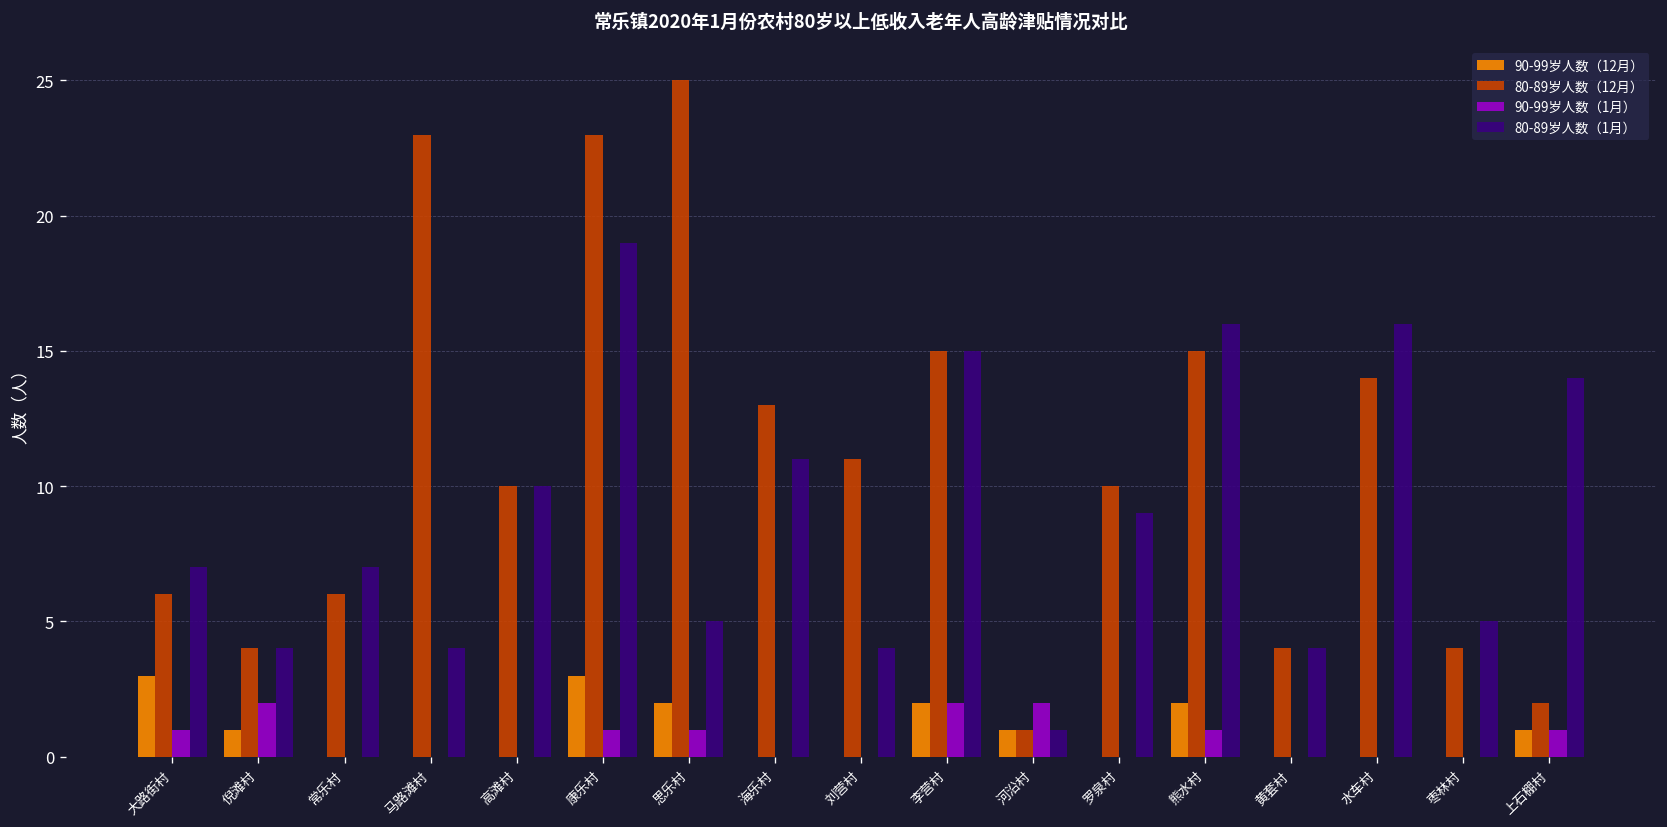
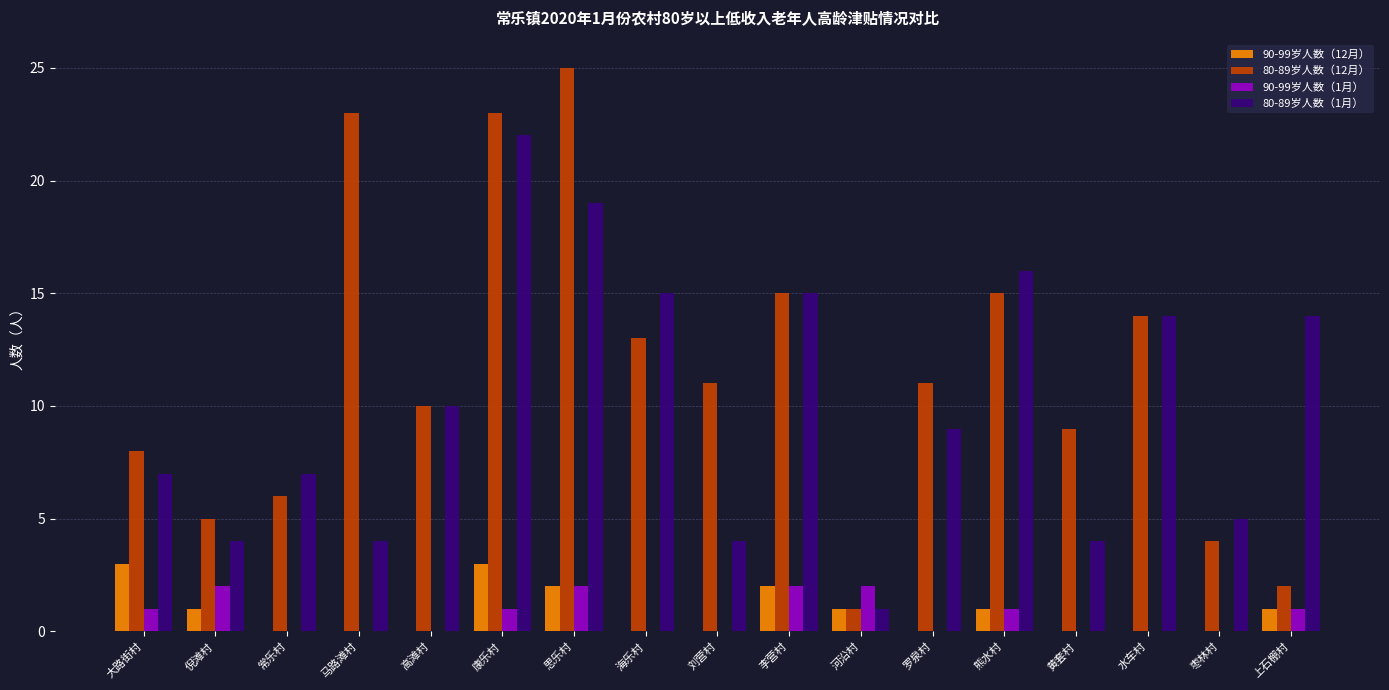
  {
    "90-99岁人数（12月）": {
      "大路街村": 3,
      "倪滩村": 1,
      "常乐村": 0,
      "马路滩村": 0,
      "高滩村": 0,
      "康乐村": 3,
      "思乐村": 2,
      "海乐村": 0,
      "刘营村": 0,
      "李营村": 2,
      "河沿村": 1,
      "罗泉村": 0,
-     "熊水村": 2,
+     "熊水村": 1,
      "黄套村": 0,
      "水车村": 0,
      "枣林村": 0,
      "上石棚村": 1
    },
    "80-89岁人数（12月）": {
-     "大路街村": 6,
-     "倪滩村": 4,
+     "大路街村": 8,
+     "倪滩村": 5,
      "常乐村": 6,
      "马路滩村": 23,
      "高滩村": 10,
      "康乐村": 23,
      "思乐村": 25,
      "海乐村": 13,
      "刘营村": 11,
      "李营村": 15,
      "河沿村": 1,
-     "罗泉村": 10,
+     "罗泉村": 11,
      "熊水村": 15,
-     "黄套村": 4,
+     "黄套村": 9,
      "水车村": 14,
      "枣林村": 4,
      "上石棚村": 2
    },
    "90-99岁人数（1月）": {
      "大路街村": 1,
      "倪滩村": 2,
      "常乐村": 0,
      "马路滩村": 0,
      "高滩村": 0,
      "康乐村": 1,
-     "思乐村": 1,
+     "思乐村": 2,
      "海乐村": 0,
      "刘营村": 0,
      "李营村": 2,
      "河沿村": 2,
      "罗泉村": 0,
      "熊水村": 1,
      "黄套村": 0,
      "水车村": 0,
      "枣林村": 0,
      "上石棚村": 1
    },
    "80-89岁人数（1月）": {
      "大路街村": 7,
      "倪滩村": 4,
      "常乐村": 7,
      "马路滩村": 4,
      "高滩村": 10,
-     "康乐村": 19,
-     "思乐村": 5,
-     "海乐村": 11,
+     "康乐村": 22,
+     "思乐村": 19,
+     "海乐村": 15,
      "刘营村": 4,
      "李营村": 15,
      "河沿村": 1,
      "罗泉村": 9,
      "熊水村": 16,
      "黄套村": 4,
-     "水车村": 16,
+     "水车村": 14,
      "枣林村": 5,
      "上石棚村": 14
    }
  }
